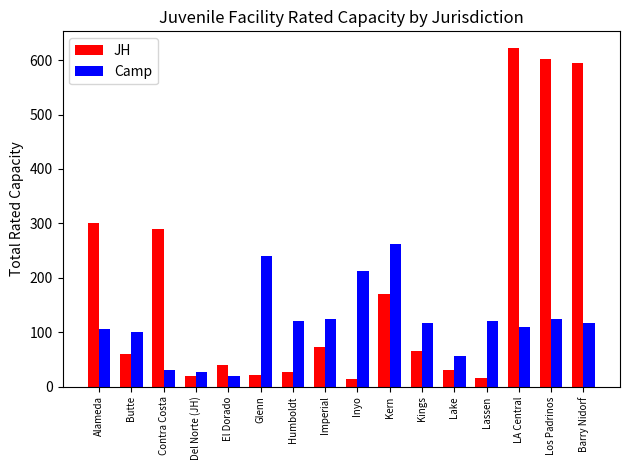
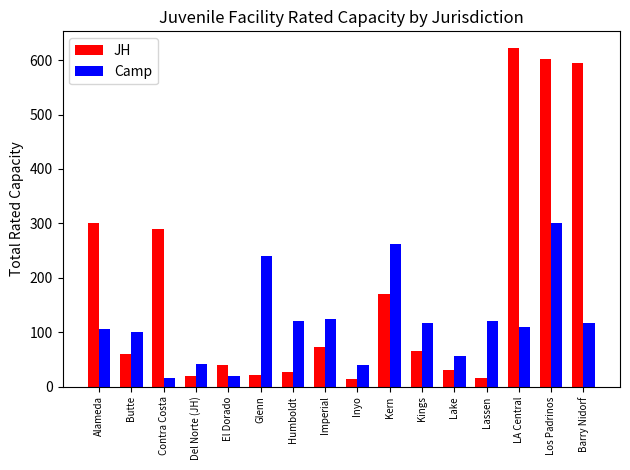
  {
    "JH": {
      "Alameda": 300,
      "Butte": 60,
      "Contra Costa": 290,
      "Del Norte (JH)": 20,
      "El Dorado": 40,
      "Glenn": 20,
      "Humboldt": 30,
      "Imperial": 70,
      "Inyo": 10,
      "Kern": 170,
      "Kings": 70,
      "Lake": 30,
      "Lassen": 20,
      "LA Central": 620,
      "Los Padrinos": 600,
      "Barry Nidorf": 600
    },
    "Camp": {
      "Alameda": 110,
      "Butte": 100,
-     "Contra Costa": 30,
-     "Del Norte (JH)": 30,
+     "Contra Costa": 20,
+     "Del Norte (JH)": 40,
      "El Dorado": 20,
      "Glenn": 240,
      "Humboldt": 120,
      "Imperial": 130,
-     "Inyo": 210,
+     "Inyo": 40,
      "Kern": 260,
      "Kings": 120,
      "Lake": 60,
      "Lassen": 120,
      "LA Central": 110,
-     "Los Padrinos": 120,
+     "Los Padrinos": 300,
      "Barry Nidorf": 120
    }
  }
